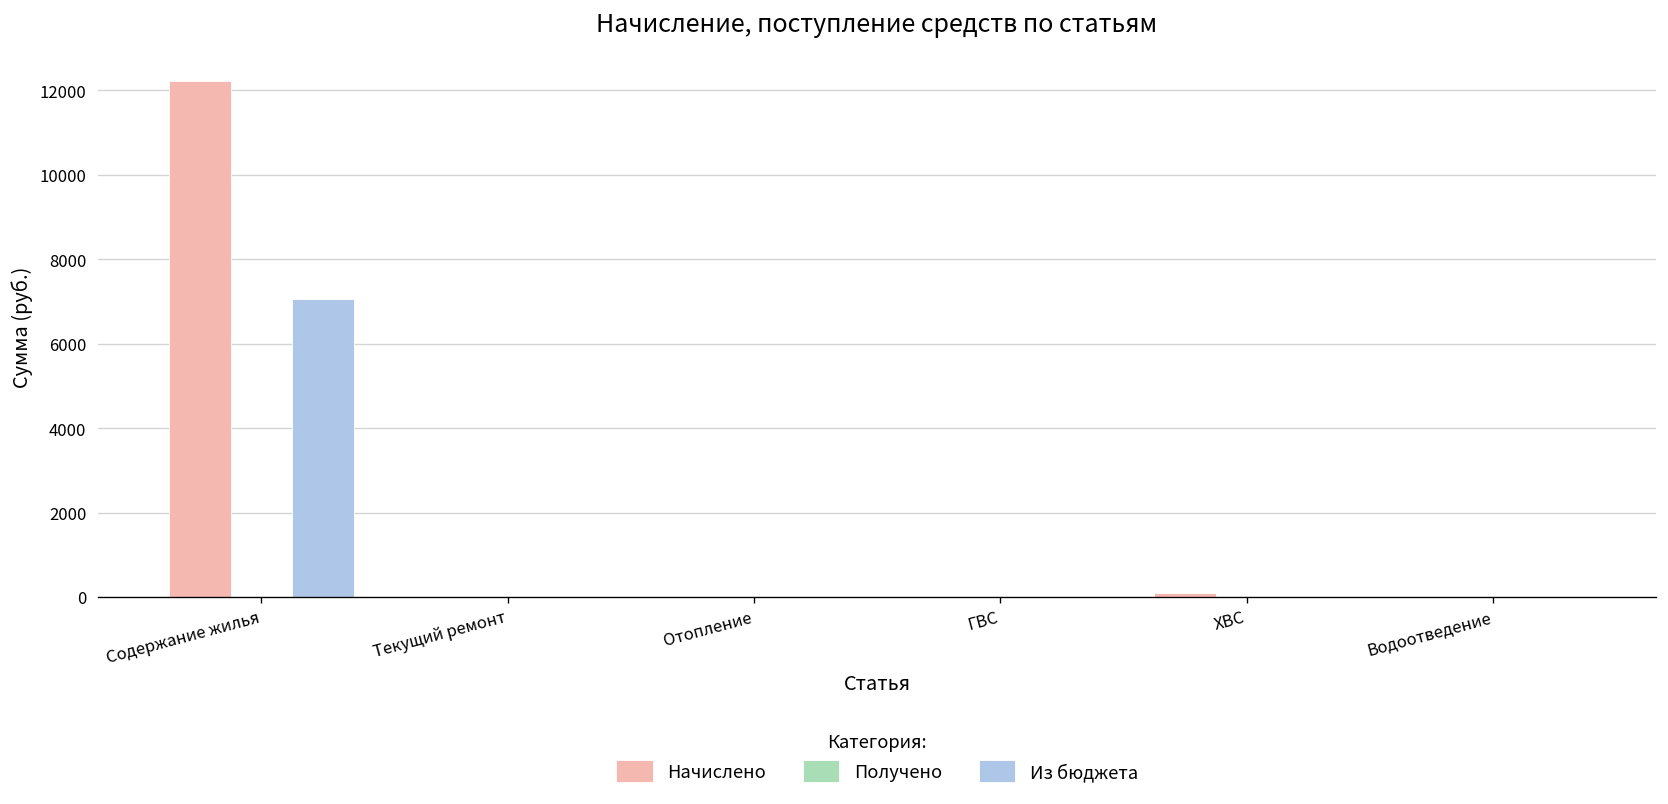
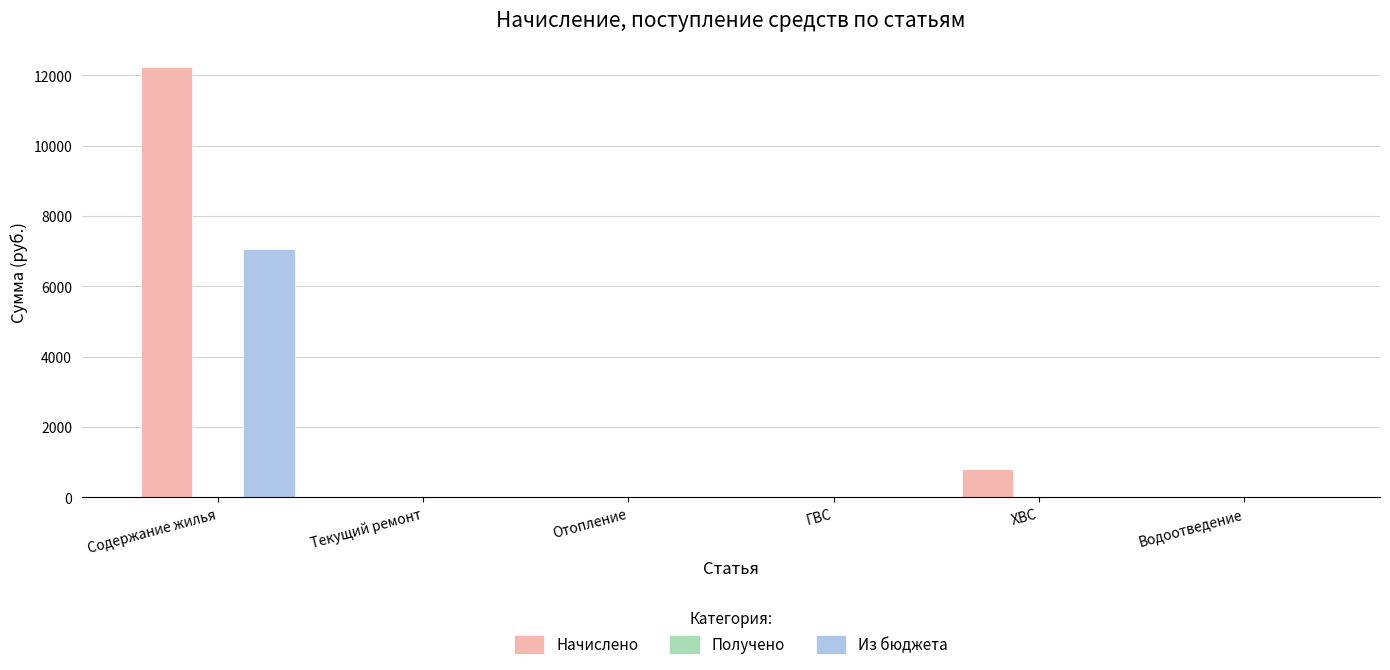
  {
    "Начислено": {
      "Содержание жилья": 12200,
      "Текущий ремонт": 0,
      "Отопление": 0,
      "ГВС": 0,
-     "ХВС": 100,
+     "ХВС": 800,
      "Водоотведение": 0
    }
  }
